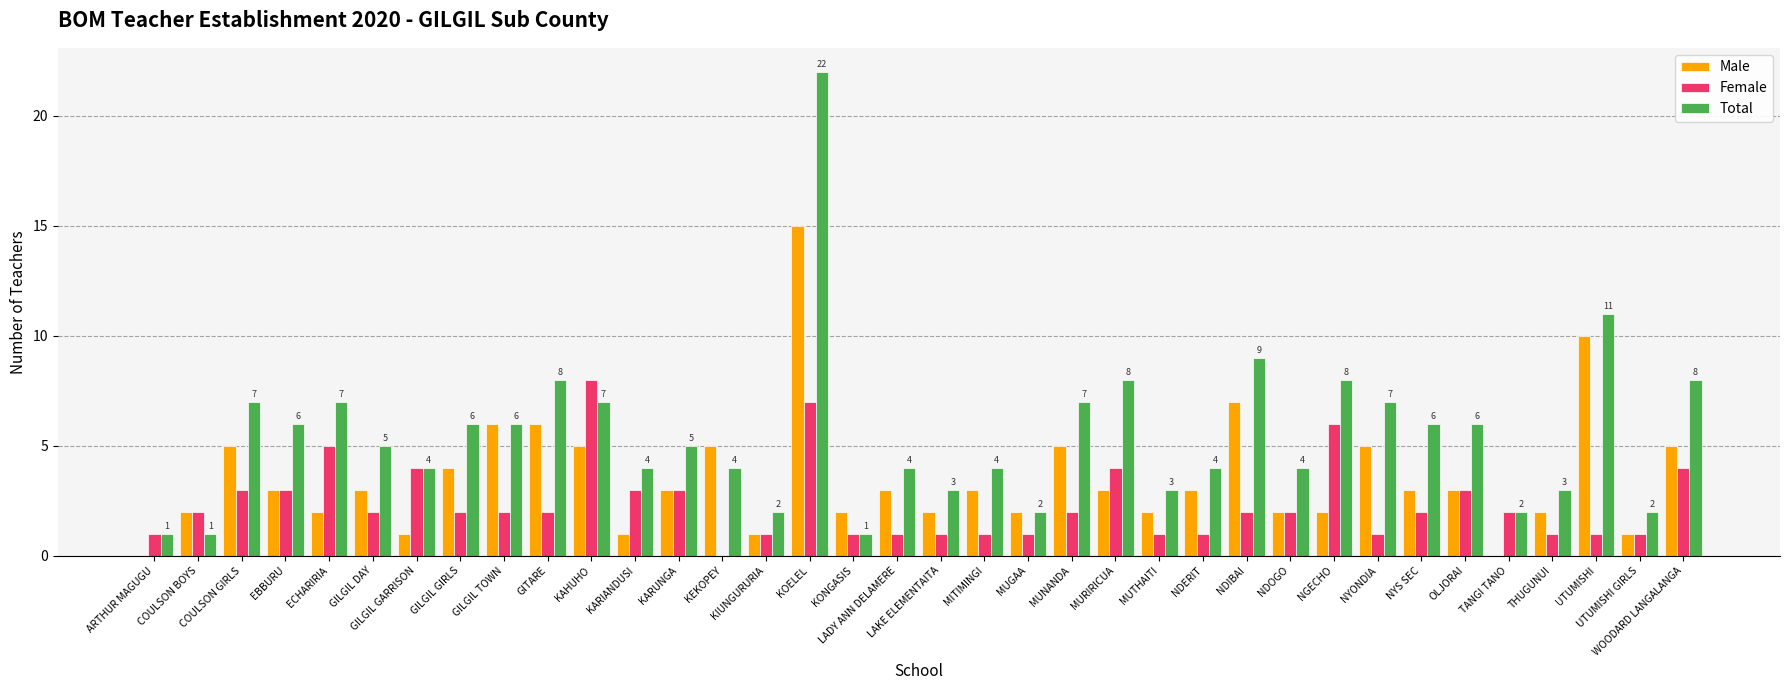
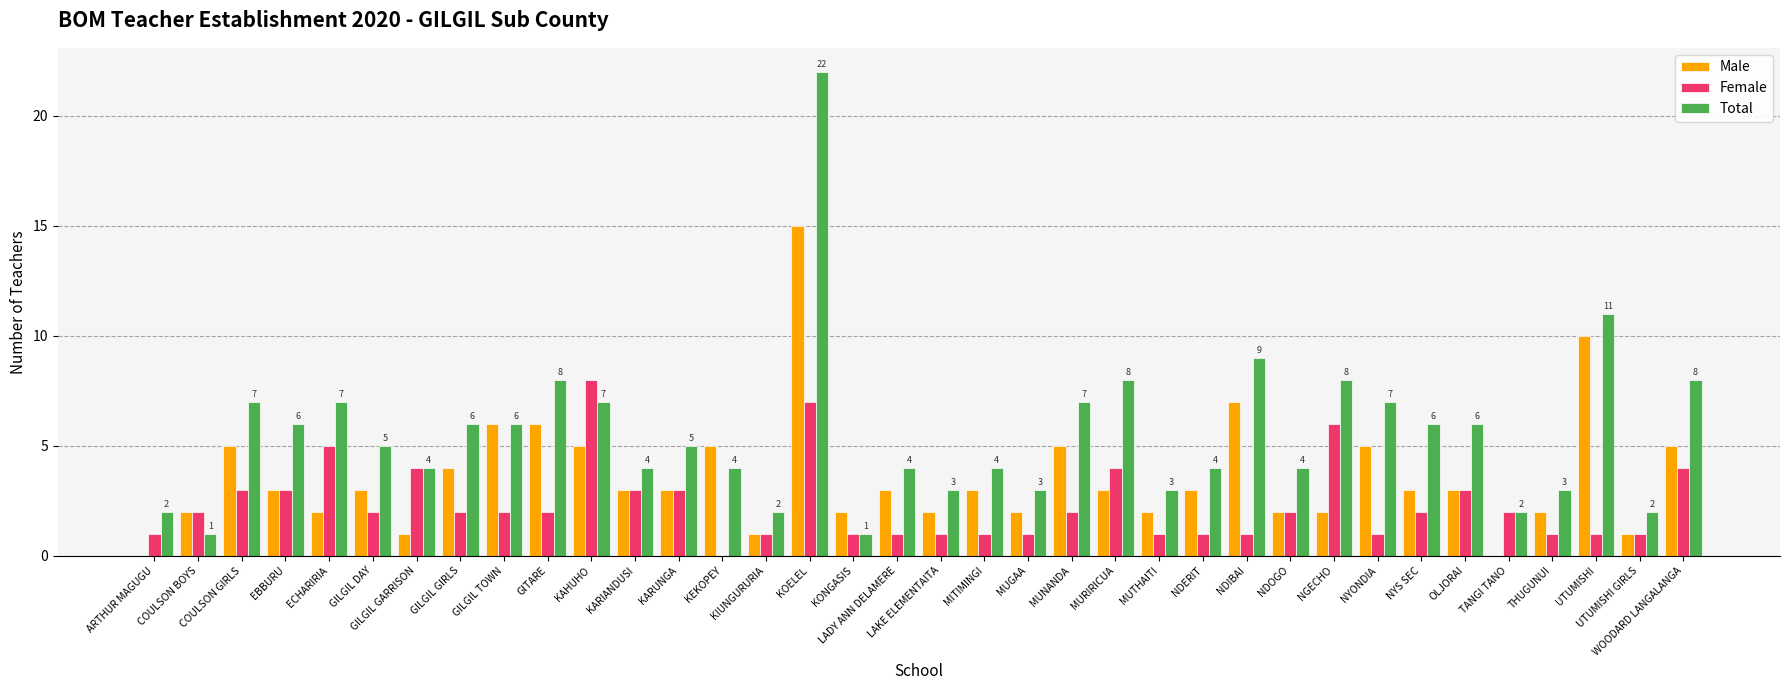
  {
    "Male": {
      "ARTHUR MAGUGU": 0,
      "COULSON GIRLS": 5,
      "EBBURU": 3,
      "ECHARIRIA": 2,
      "GILGIL DAY": 3,
      "GILGIL GARRISON": 1,
      "KAHUHO": 5,
-     "KARIANDUSI": 1,
+     "KARIANDUSI": 3,
      "KARUNGA": 3,
      "KIUNGURURIA": 1,
      "KOELEL": 15,
      "KONGASIS": 2,
      "LADY ANN DELAMERE": 3,
      "LAKE ELEMENTAITA": 2,
      "MUGAA": 2,
      "MUNANDA": 5,
      "MURIRICUA": 3,
      "MUTHAITI": 2,
      "NDIBAI": 7,
      "NDOGO": 2,
      "NGECHO": 2,
      "NYONDIA": 5,
      "NYS SEC": 3,
      "OLJORAI": 3,
      "TANGI TANO": 0,
      "UTUMISHI": 10,
      "UTUMISHI GIRLS": 1,
      "WOODARD LANGALANGA": 5
    },
    "Female": {
      "ARTHUR MAGUGU": 1,
      "COULSON GIRLS": 3,
      "EBBURU": 3,
      "ECHARIRIA": 5,
      "GILGIL DAY": 2,
      "GILGIL GIRLS": 2,
      "GILGIL TOWN": 2,
      "GITARE": 2,
      "KARIANDUSI": 3,
      "KARUNGA": 3,
      "KEKOPEY": 0,
      "KIUNGURURIA": 1,
      "KOELEL": 7,
      "LAKE ELEMENTAITA": 1,
      "MITIMINGI": 1,
      "MUGAA": 1,
      "MUNANDA": 2,
      "MURIRICUA": 4,
      "MUTHAITI": 1,
      "NDERIT": 1,
-     "NDIBAI": 2,
+     "NDIBAI": 1,
      "NDOGO": 2,
      "NGECHO": 6,
      "NYONDIA": 1,
      "NYS SEC": 2,
      "OLJORAI": 3,
      "THUGUNUI": 1,
      "UTUMISHI": 1,
      "UTUMISHI GIRLS": 1,
      "WOODARD LANGALANGA": 4
    },
    "Total": {
-     "ARTHUR MAGUGU": 1,
+     "ARTHUR MAGUGU": 2,
      "COULSON BOYS": 1,
      "COULSON GIRLS": 7,
      "EBBURU": 6,
      "ECHARIRIA": 7,
      "GILGIL DAY": 5,
      "GILGIL GARRISON": 4,
      "GILGIL GIRLS": 6,
      "GILGIL TOWN": 6,
      "GITARE": 8,
      "KAHUHO": 7,
      "KARIANDUSI": 4,
      "KARUNGA": 5,
      "KEKOPEY": 4,
      "KIUNGURURIA": 2,
      "KOELEL": 22,
      "KONGASIS": 1,
      "LADY ANN DELAMERE": 4,
      "LAKE ELEMENTAITA": 3,
      "MITIMINGI": 4,
-     "MUGAA": 2,
+     "MUGAA": 3,
      "MUNANDA": 7,
      "MURIRICUA": 8,
      "MUTHAITI": 3,
      "NDERIT": 4,
      "NDIBAI": 9,
      "NDOGO": 4,
      "NGECHO": 8,
      "NYONDIA": 7,
      "NYS SEC": 6,
      "OLJORAI": 6,
      "TANGI TANO": 2,
      "THUGUNUI": 3,
      "UTUMISHI": 11,
      "UTUMISHI GIRLS": 2,
      "WOODARD LANGALANGA": 8
    }
  }
